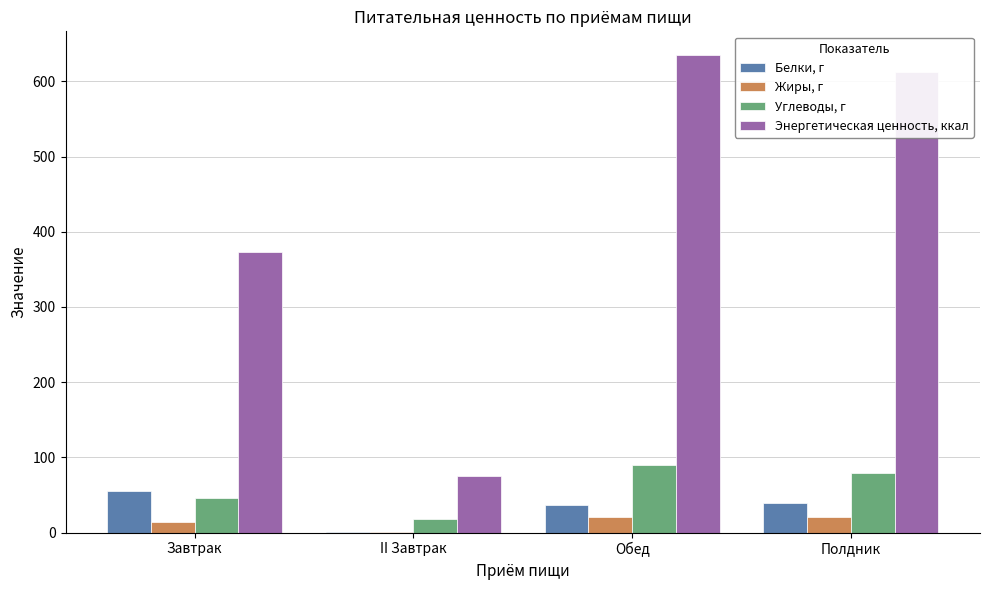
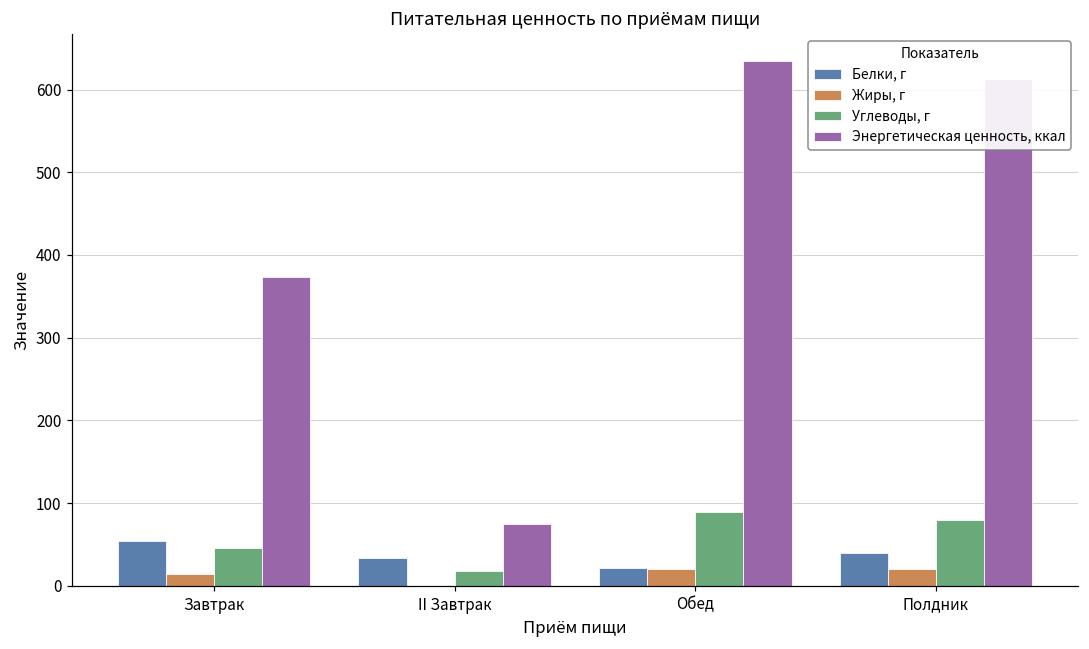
  {
    "Белки, г": {
      "Завтрак": 50,
-     "II Завтрак": 0,
-     "Обед": 40,
+     "II Завтрак": 30,
+     "Обед": 20,
      "Полдник": 40
    },
    "Жиры, г": {
      "Завтрак": 10,
      "Обед": 20,
      "Полдник": 20
    },
    "Углеводы, г": {
      "Завтрак": 50,
      "II Завтрак": 20,
      "Обед": 90,
      "Полдник": 80
    },
    "Энергетическая ценность, ккал": {
      "Завтрак": 370,
      "II Завтрак": 80,
      "Обед": 630
    }
  }
